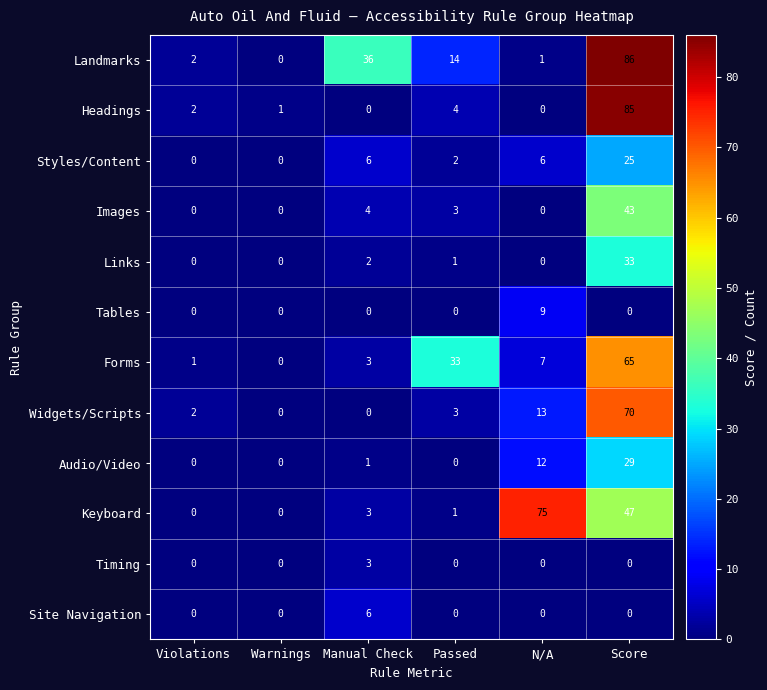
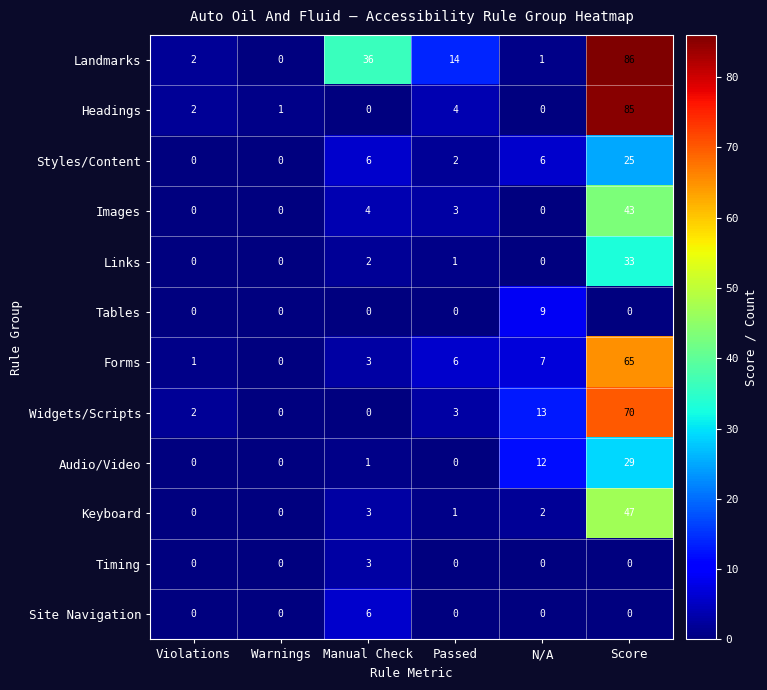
  {
    "Landmarks": {
      "Violations": 2,
      "Warnings": 0,
      "Manual Check": 36,
      "Passed": 14,
      "N/A": 1,
      "Score": 86
    },
    "Headings": {
      "Violations": 2,
      "Warnings": 1,
      "Manual Check": 0,
      "Passed": 4,
      "N/A": 0,
      "Score": 85
    },
    "Styles/Content": {
      "Violations": 0,
      "Warnings": 0,
      "Manual Check": 6,
      "Passed": 2,
      "N/A": 6,
      "Score": 25
    },
    "Images": {
      "Violations": 0,
      "Warnings": 0,
      "Manual Check": 4,
      "Passed": 3,
      "N/A": 0,
      "Score": 43
    },
    "Links": {
      "Violations": 0,
      "Warnings": 0,
      "Manual Check": 2,
      "Passed": 1,
      "N/A": 0,
      "Score": 33
    },
    "Tables": {
      "Violations": 0,
      "Warnings": 0,
      "Manual Check": 0,
      "Passed": 0,
      "N/A": 9,
      "Score": 0
    },
    "Forms": {
      "Violations": 1,
      "Warnings": 0,
      "Manual Check": 3,
-     "Passed": 33,
+     "Passed": 6,
      "N/A": 7,
      "Score": 65
    },
    "Widgets/Scripts": {
      "Violations": 2,
      "Warnings": 0,
      "Manual Check": 0,
      "Passed": 3,
      "N/A": 13,
      "Score": 70
    },
    "Audio/Video": {
      "Violations": 0,
      "Warnings": 0,
      "Manual Check": 1,
      "Passed": 0,
      "N/A": 12,
      "Score": 29
    },
    "Keyboard": {
      "Violations": 0,
      "Warnings": 0,
      "Manual Check": 3,
      "Passed": 1,
-     "N/A": 75,
+     "N/A": 2,
      "Score": 47
    },
    "Timing": {
      "Violations": 0,
      "Warnings": 0,
      "Manual Check": 3,
      "Passed": 0,
      "N/A": 0,
      "Score": 0
    },
    "Site Navigation": {
      "Violations": 0,
      "Warnings": 0,
      "Manual Check": 6,
      "Passed": 0,
      "N/A": 0,
      "Score": 0
    }
  }
